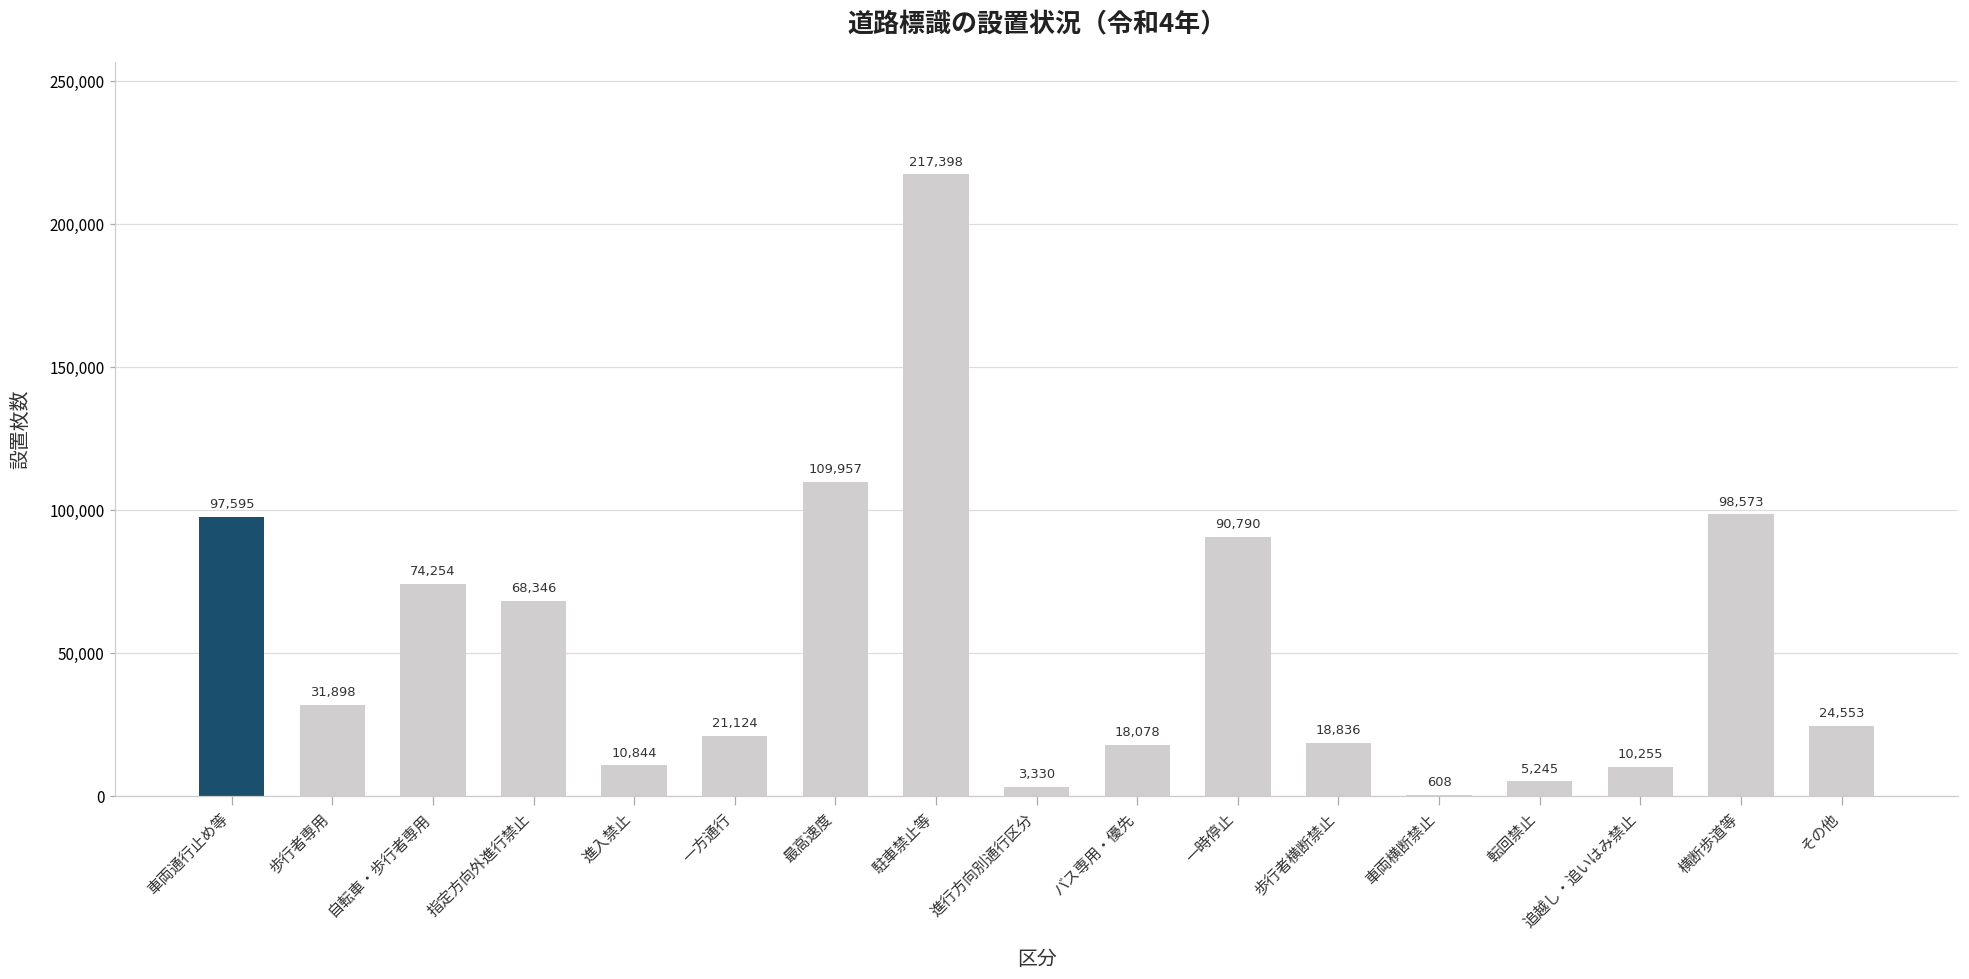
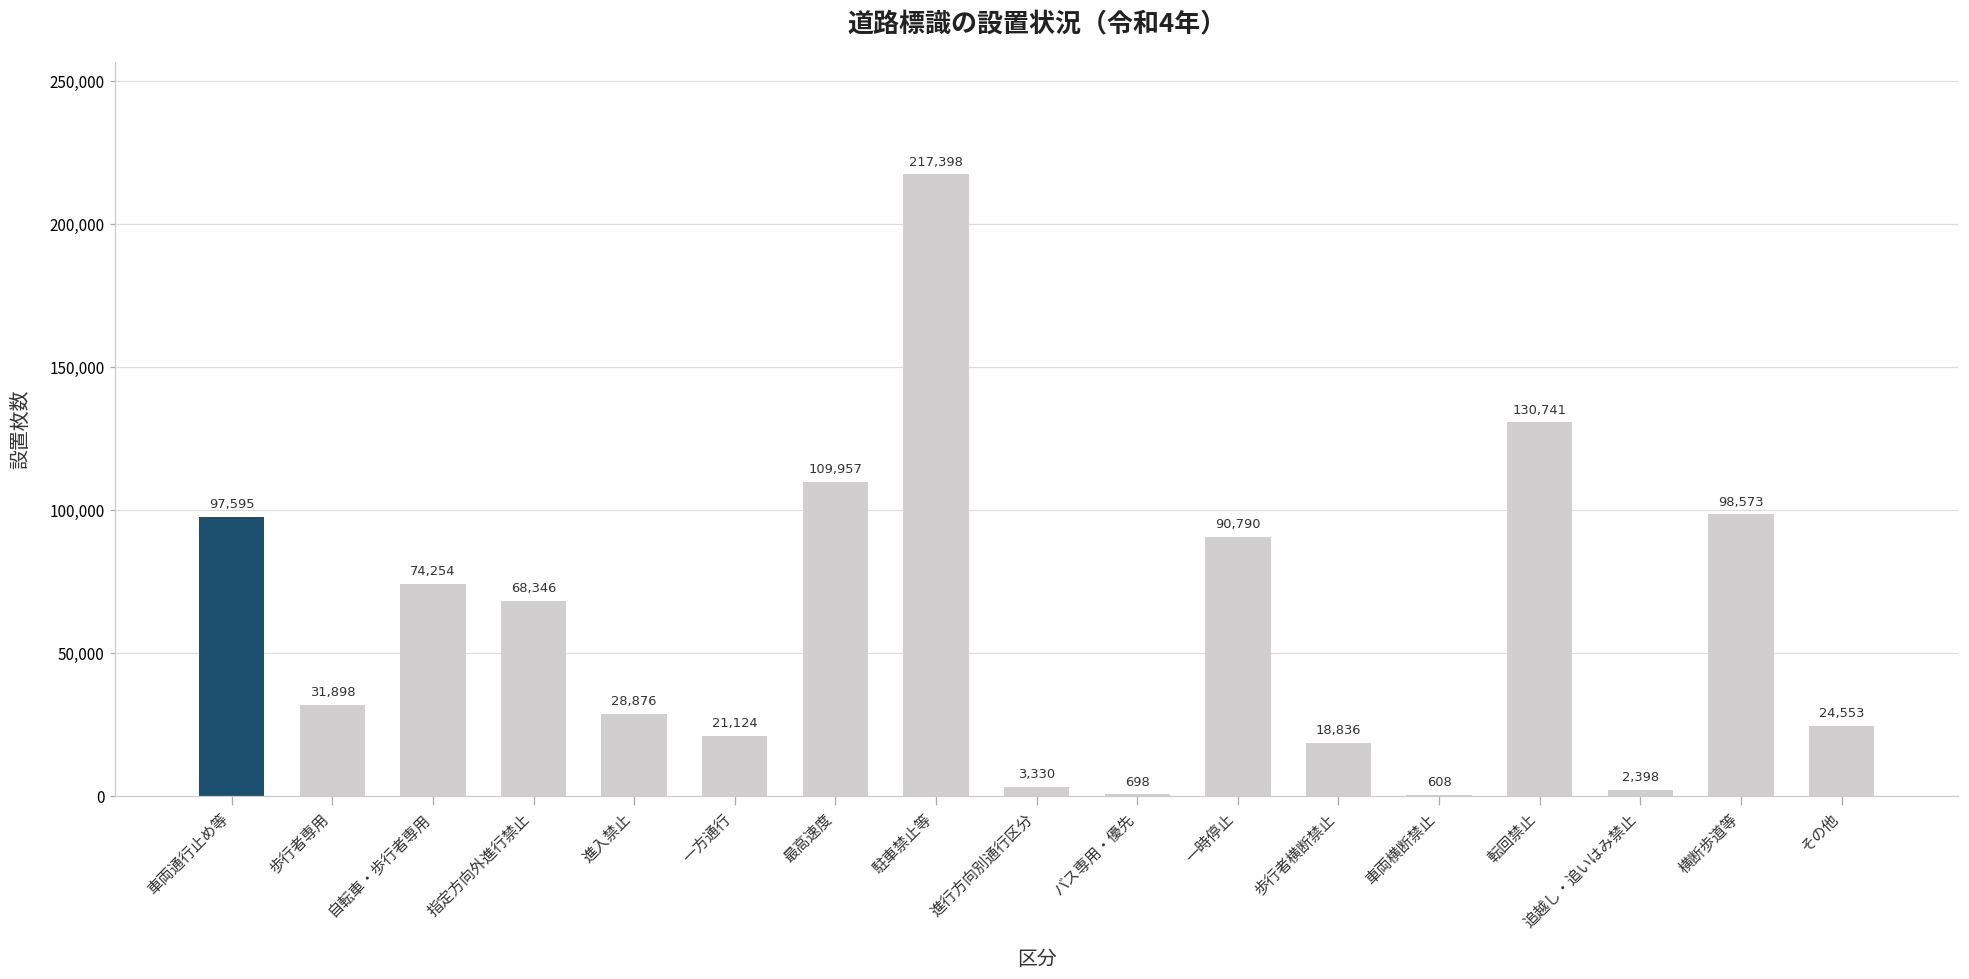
  {
    "車両通行止め等": "97,595",
    "歩行者専用": "31,898",
    "自転車・歩行者専用": "74,254",
    "指定方向外進行禁止": "68,346",
-   "進入禁止": "10,844",
+   "進入禁止": "28,876",
    "一方通行": "21,124",
    "最高速度": "109,957",
    "駐車禁止等": "217,398",
    "進行方向別通行区分": "3,330",
-   "バス専用・優先": "18,078",
+   "バス専用・優先": "698",
    "一時停止": "90,790",
    "歩行者横断禁止": "18,836",
    "車両横断禁止": "608",
-   "転回禁止": "5,245",
-   "追越し・追いはみ禁止": "10,255",
+   "転回禁止": "130,741",
+   "追越し・追いはみ禁止": "2,398",
    "横断歩道等": "98,573",
    "その他": "24,553"
  }
